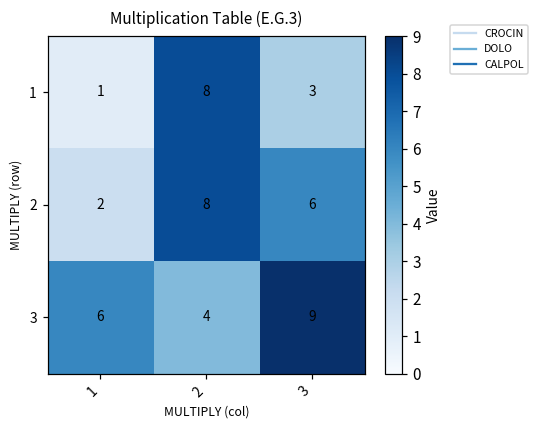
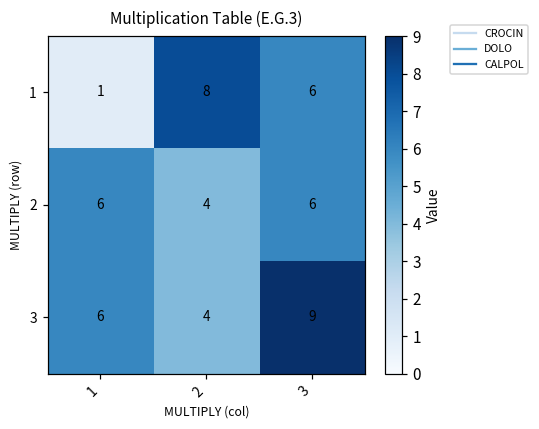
  {
    "1": {
      "1": 1,
      "2": 8,
-     "3": 3
+     "3": 6
    },
    "2": {
-     "1": 2,
-     "2": 8,
+     "1": 6,
+     "2": 4,
      "3": 6
    },
    "3": {
      "1": 6,
      "2": 4,
      "3": 9
    }
  }
